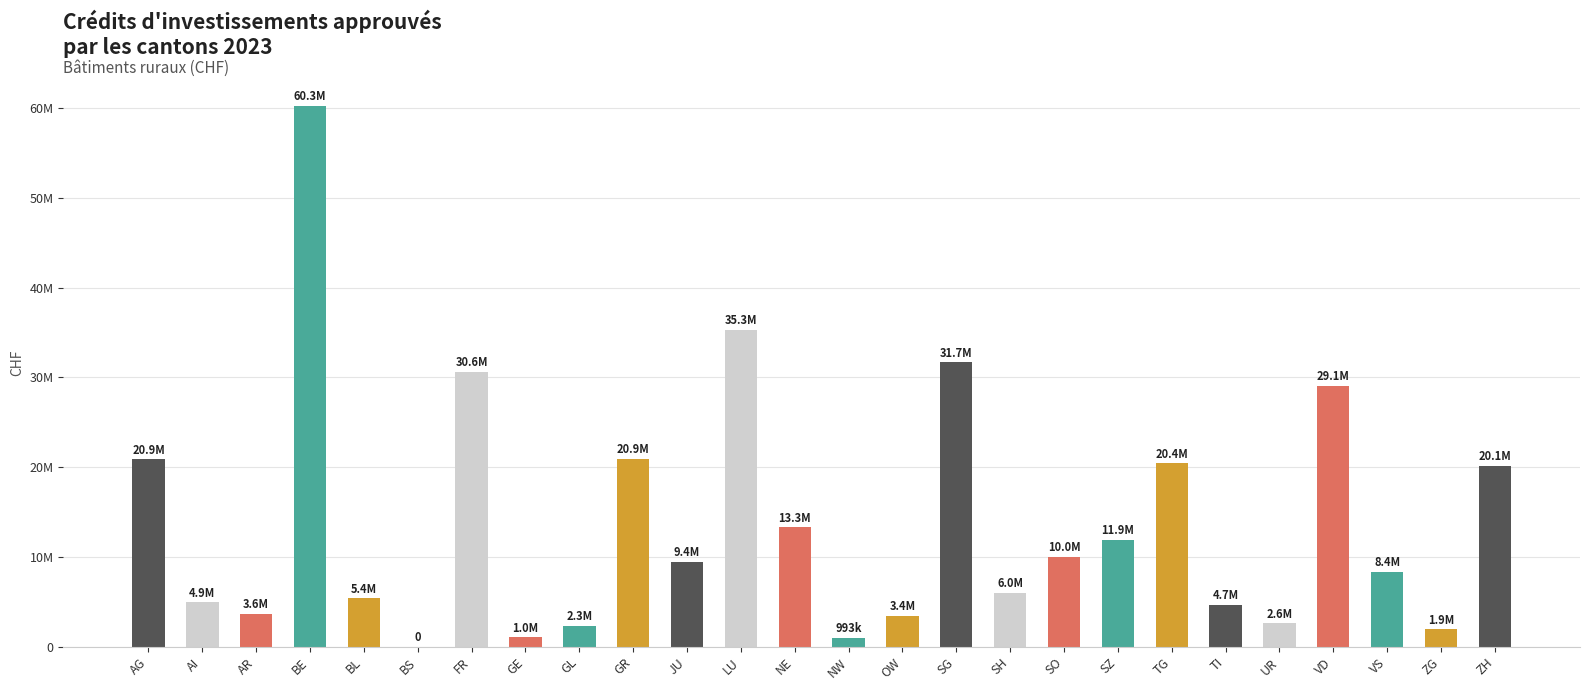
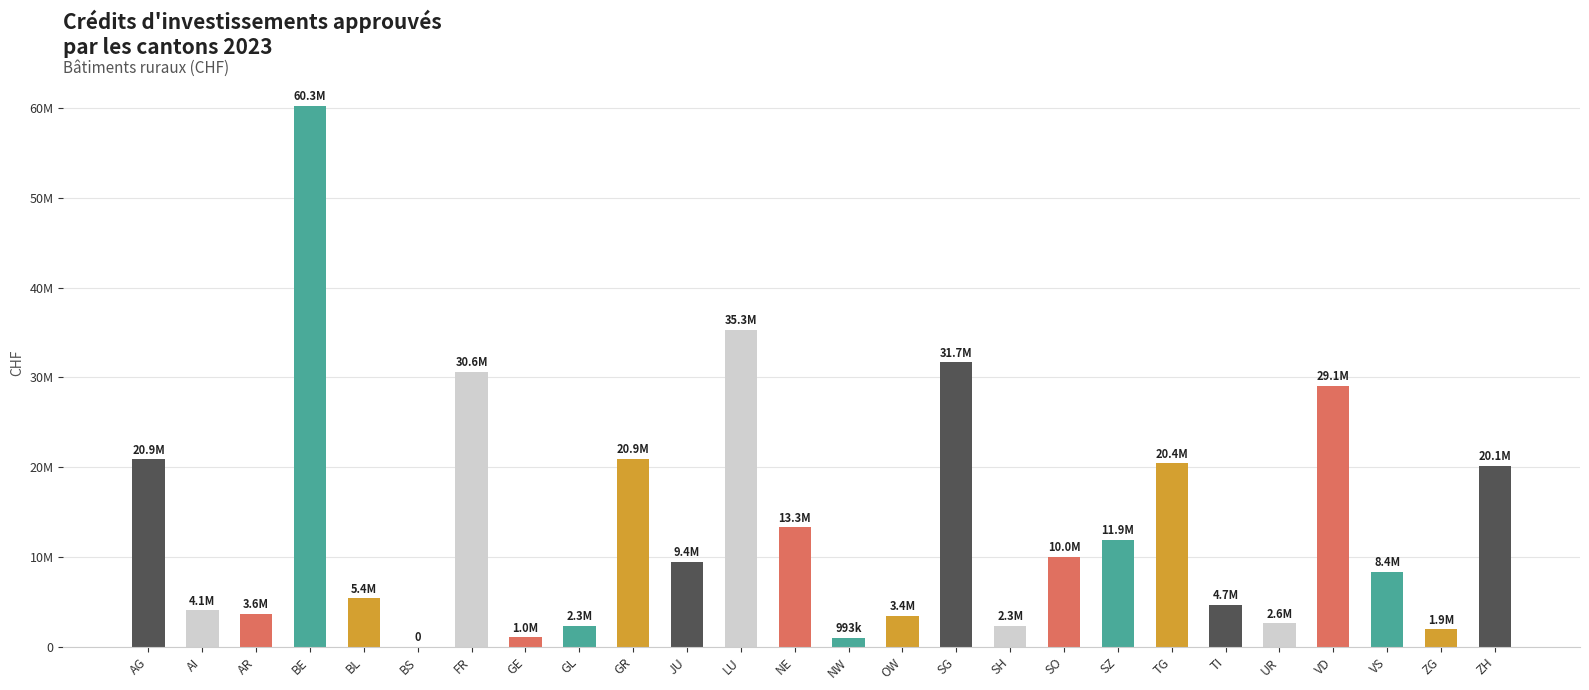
  {
    "AG": "20.9M",
-   "AI": "4.9M",
+   "AI": "4.1M",
    "AR": "3.6M",
    "BE": "60.3M",
    "BL": "5.4M",
    "BS": "0",
    "FR": "30.6M",
    "GE": "1.0M",
    "GL": "2.3M",
    "GR": "20.9M",
    "JU": "9.4M",
    "LU": "35.3M",
    "NE": "13.3M",
    "NW": "993k",
    "OW": "3.4M",
    "SG": "31.7M",
-   "SH": "6.0M",
+   "SH": "2.3M",
    "SO": "10.0M",
    "SZ": "11.9M",
    "TG": "20.4M",
    "TI": "4.7M",
    "UR": "2.6M",
    "VD": "29.1M",
    "VS": "8.4M",
    "ZG": "1.9M",
    "ZH": "20.1M"
  }
